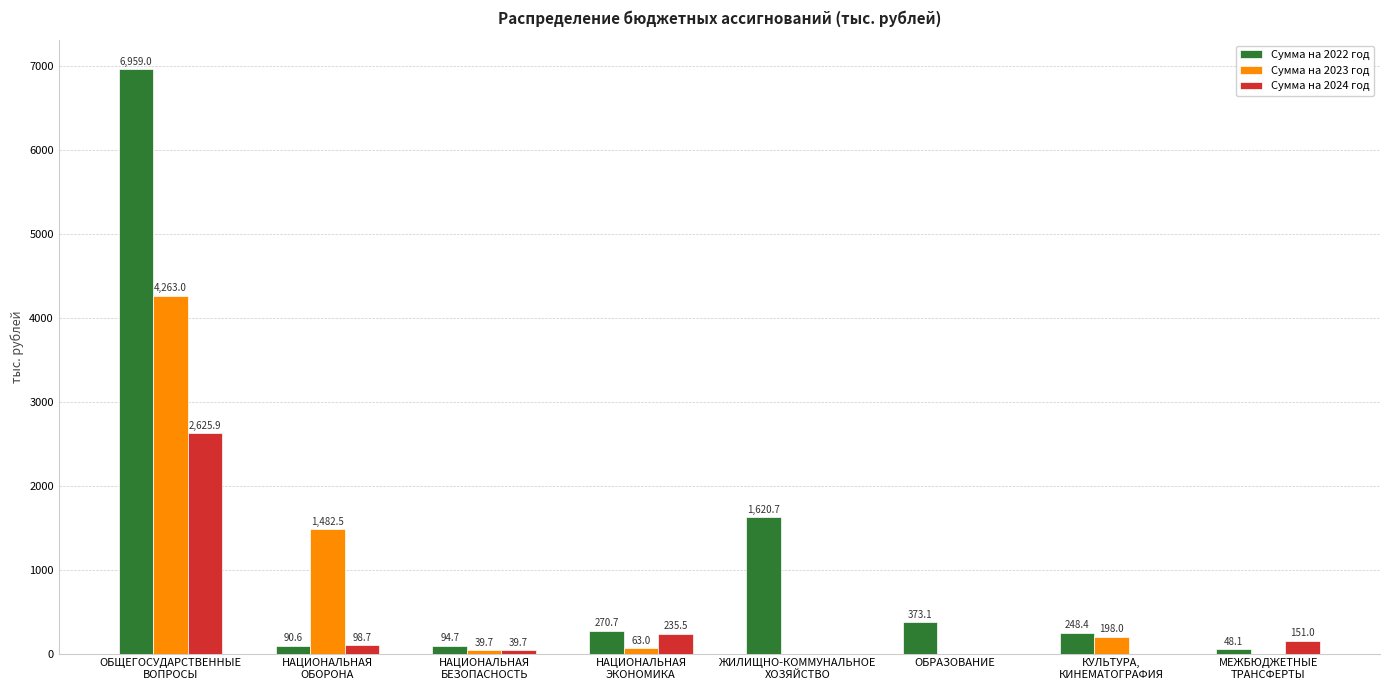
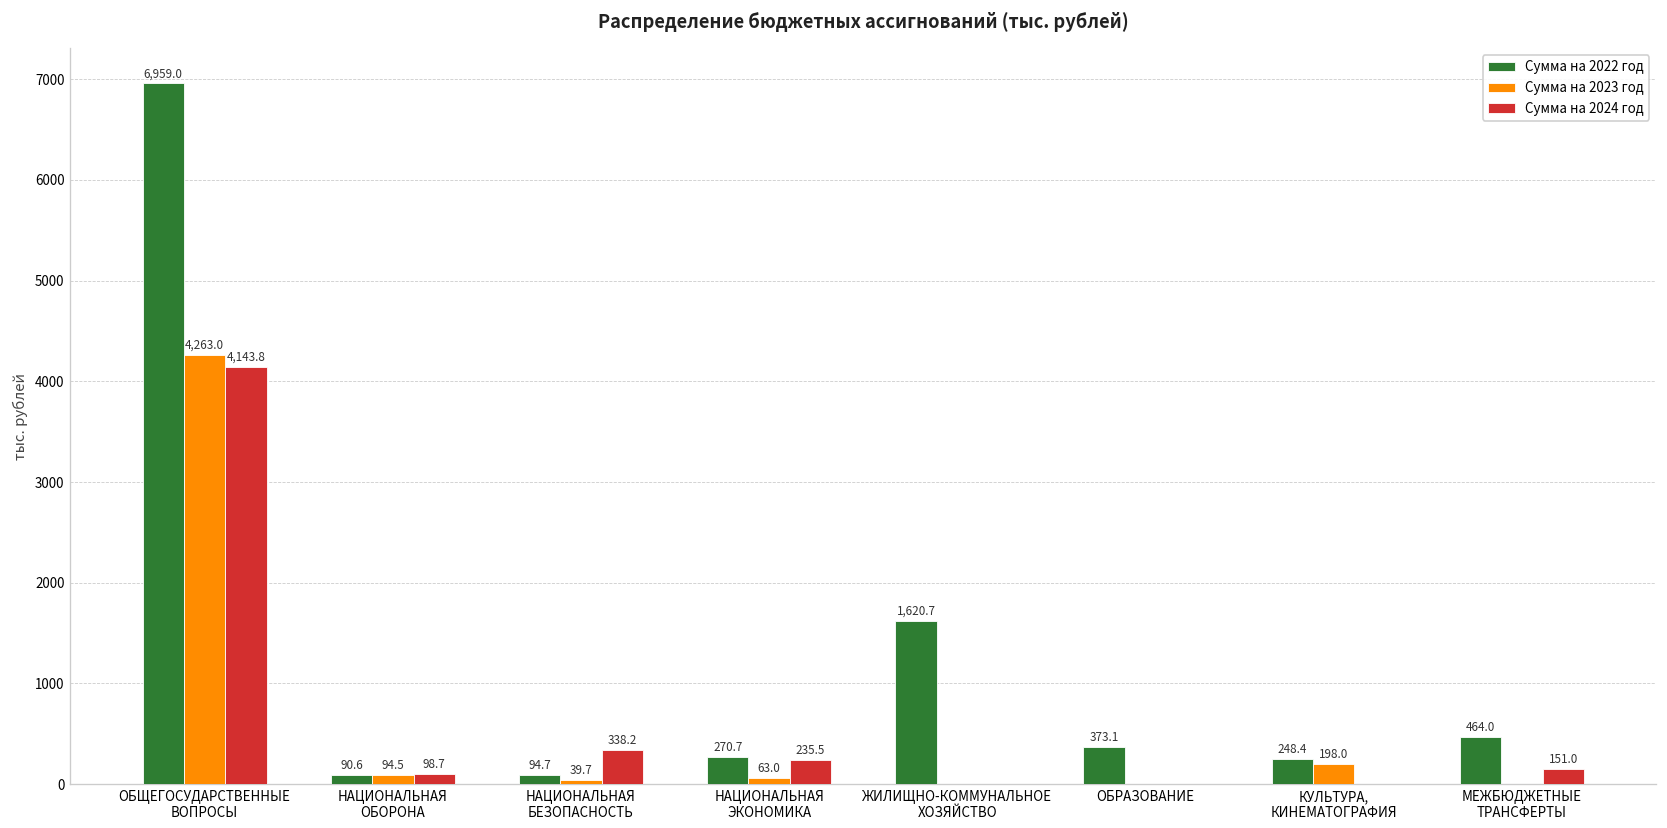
  {
    "Сумма на 2022 год": {
      "ОБЩЕГОСУДАРСТВЕННЫЕ ВОПРОСЫ": "6,959.0",
      "НАЦИОНАЛЬНАЯ ОБОРОНА": "90.6",
      "НАЦИОНАЛЬНАЯ БЕЗОПАСНОСТЬ": "94.7",
      "НАЦИОНАЛЬНАЯ ЭКОНОМИКА": "270.7",
      "ЖИЛИЩНО-КОММУНАЛЬНОЕ ХОЗЯЙСТВО": "1,620.7",
      "ОБРАЗОВАНИЕ": "373.1",
      "КУЛЬТУРА, КИНЕМАТОГРАФИЯ": "248.4",
-     "МЕЖБЮДЖЕТНЫЕ ТРАНСФЕРТЫ": "48.1"
+     "МЕЖБЮДЖЕТНЫЕ ТРАНСФЕРТЫ": "464.0"
    },
    "Сумма на 2023 год": {
      "ОБЩЕГОСУДАРСТВЕННЫЕ ВОПРОСЫ": "4,263.0",
-     "НАЦИОНАЛЬНАЯ ОБОРОНА": "1,482.5",
+     "НАЦИОНАЛЬНАЯ ОБОРОНА": "94.5",
      "НАЦИОНАЛЬНАЯ БЕЗОПАСНОСТЬ": "39.7",
      "НАЦИОНАЛЬНАЯ ЭКОНОМИКА": "63.0",
      "КУЛЬТУРА, КИНЕМАТОГРАФИЯ": "198.0"
    },
    "Сумма на 2024 год": {
-     "ОБЩЕГОСУДАРСТВЕННЫЕ ВОПРОСЫ": "2,625.9",
+     "ОБЩЕГОСУДАРСТВЕННЫЕ ВОПРОСЫ": "4,143.8",
      "НАЦИОНАЛЬНАЯ ОБОРОНА": "98.7",
-     "НАЦИОНАЛЬНАЯ БЕЗОПАСНОСТЬ": "39.7",
+     "НАЦИОНАЛЬНАЯ БЕЗОПАСНОСТЬ": "338.2",
      "НАЦИОНАЛЬНАЯ ЭКОНОМИКА": "235.5",
      "МЕЖБЮДЖЕТНЫЕ ТРАНСФЕРТЫ": "151.0"
    }
  }
